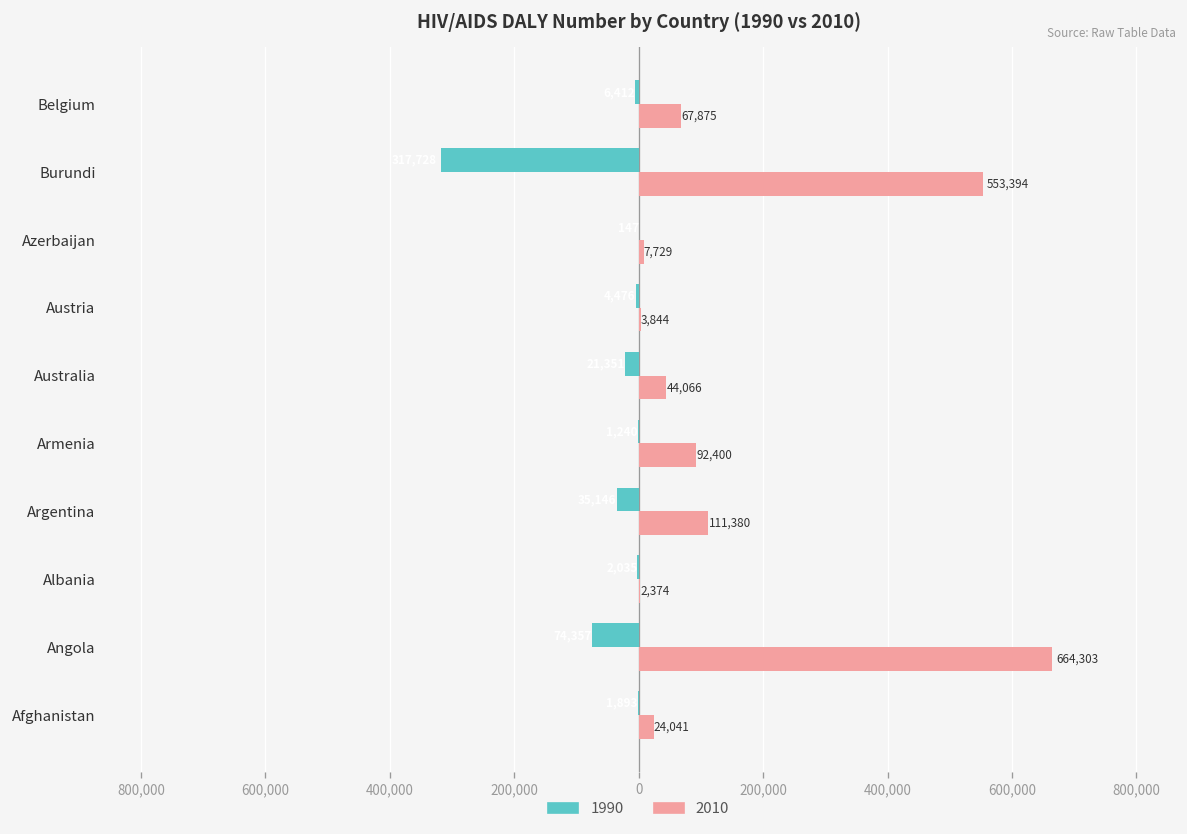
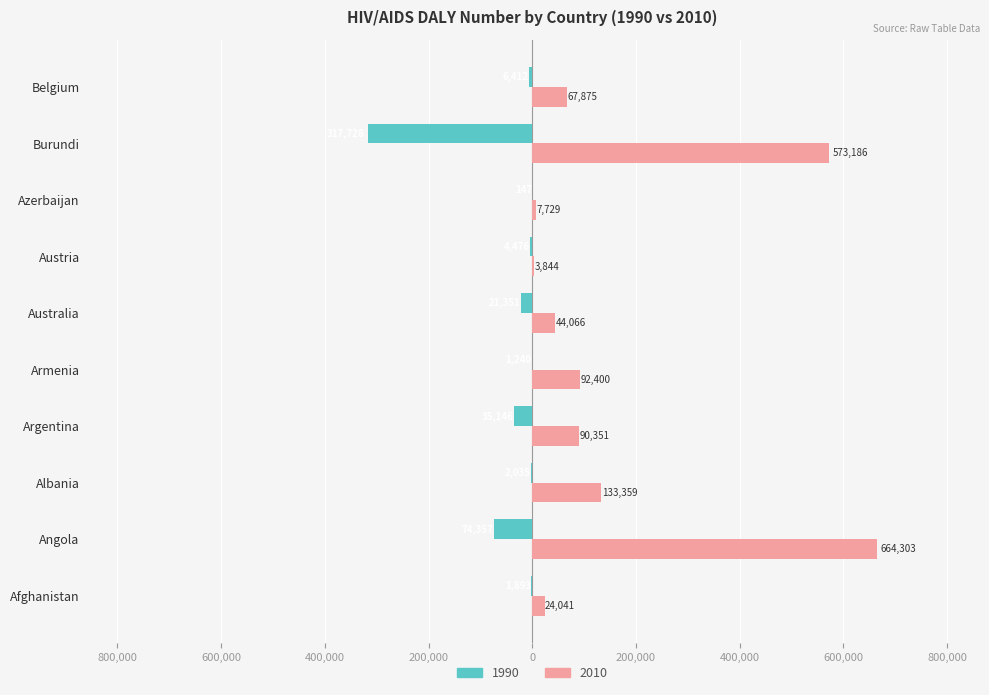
  {
    "2010": {
      "Belgium": "67,875",
-     "Burundi": "553,394",
+     "Burundi": "573,186",
      "Azerbaijan": "7,729",
      "Austria": "3,844",
      "Australia": "44,066",
      "Armenia": "92,400",
-     "Argentina": "111,380",
-     "Albania": "2,374",
+     "Argentina": "90,351",
+     "Albania": "133,359",
      "Angola": "664,303",
      "Afghanistan": "24,041"
    }
  }
